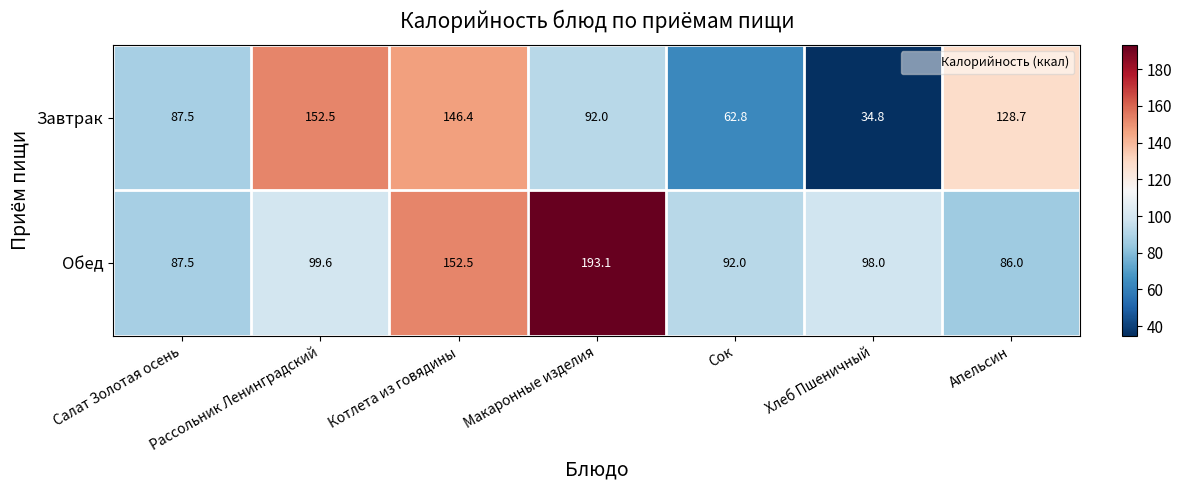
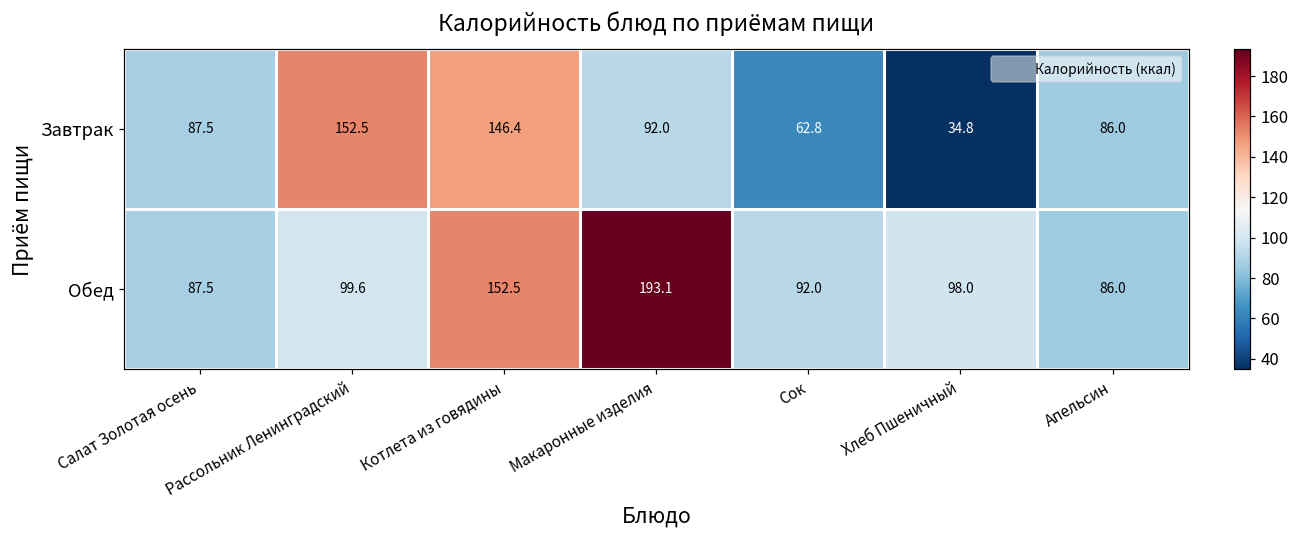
  {
    "Завтрак": {
      "Салат Золотая осень": 87.5,
      "Рассольник Ленинградский": 152.5,
      "Котлета из говядины": 146.4,
      "Макаронные изделия": 92.0,
      "Сок": 62.8,
      "Хлеб Пшеничный": 34.8,
-     "Апельсин": 128.7
+     "Апельсин": 86.0
    },
    "Обед": {
      "Салат Золотая осень": 87.5,
      "Рассольник Ленинградский": 99.6,
      "Котлета из говядины": 152.5,
      "Макаронные изделия": 193.1,
      "Сок": 92.0,
      "Хлеб Пшеничный": 98.0,
      "Апельсин": 86.0
    }
  }
